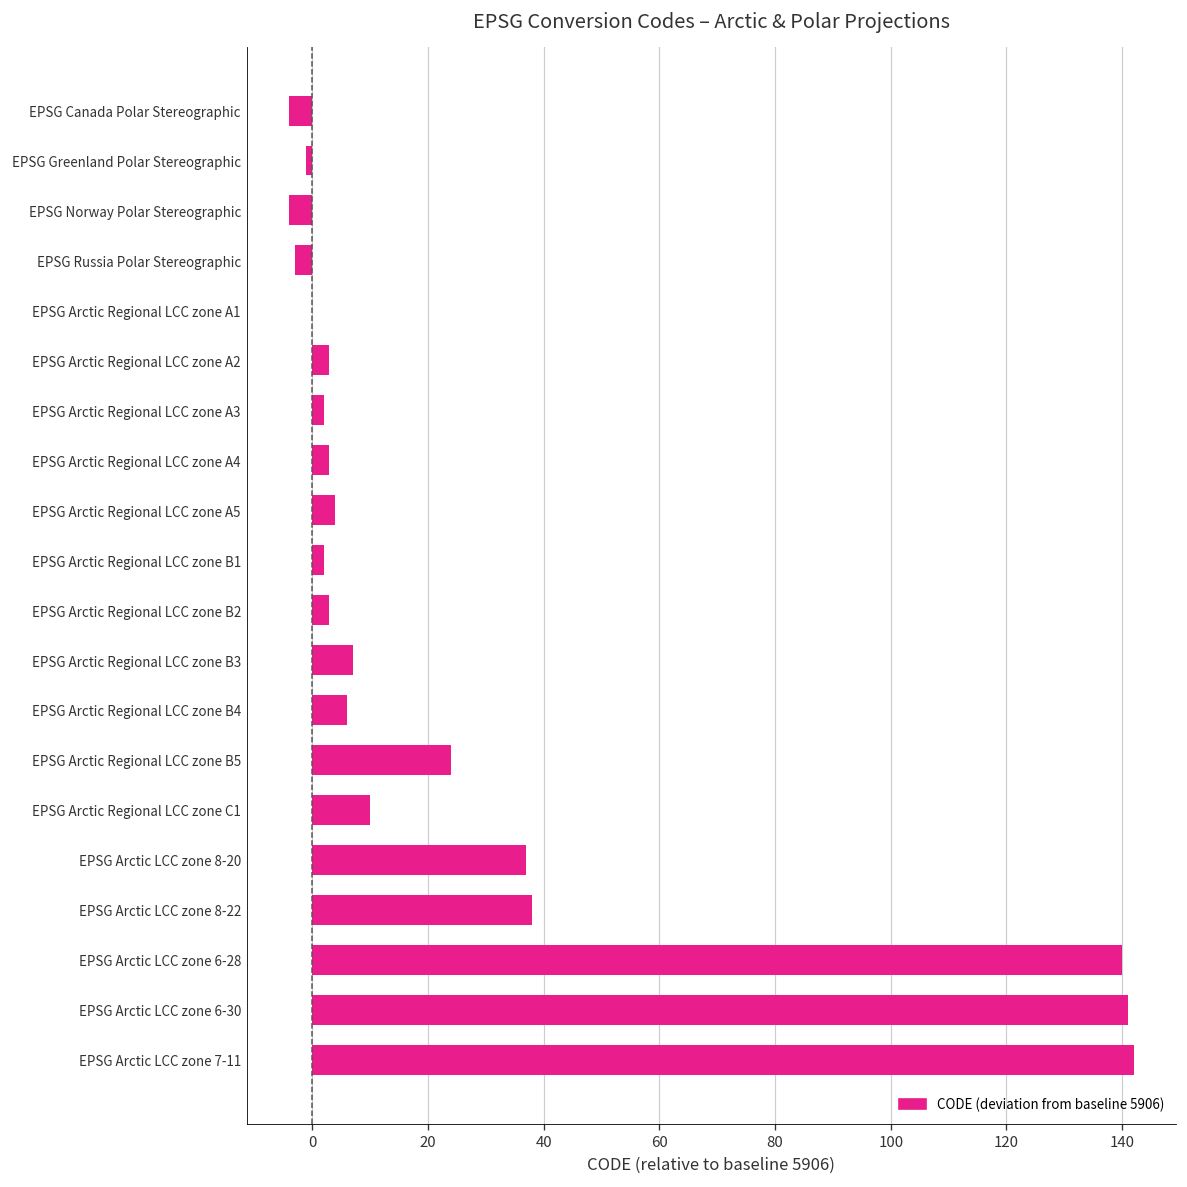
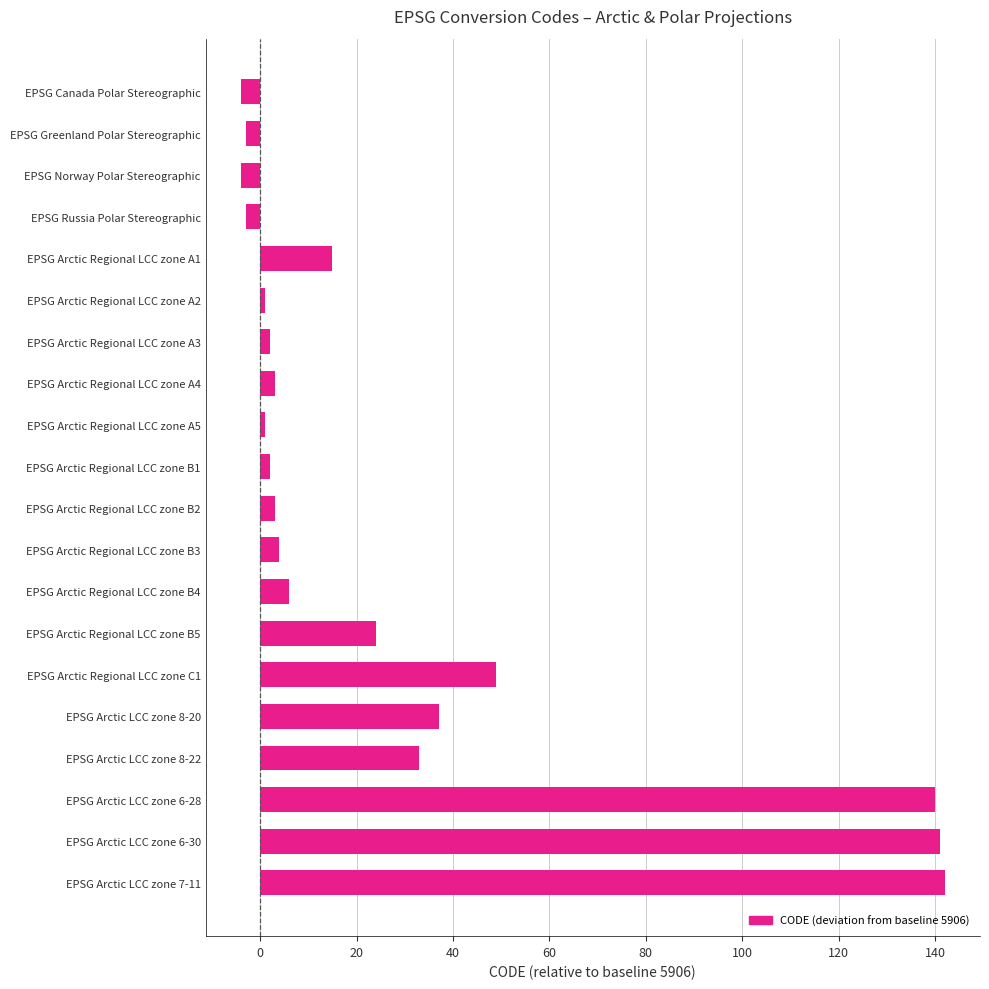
  {
    "EPSG Canada Polar Stereographic": -4,
-   "EPSG Greenland Polar Stereographic": -1,
+   "EPSG Greenland Polar Stereographic": -3,
    "EPSG Norway Polar Stereographic": -4,
    "EPSG Russia Polar Stereographic": -3,
-   "EPSG Arctic Regional LCC zone A1": 0,
-   "EPSG Arctic Regional LCC zone A2": 3,
+   "EPSG Arctic Regional LCC zone A1": 15,
+   "EPSG Arctic Regional LCC zone A2": 1,
    "EPSG Arctic Regional LCC zone A3": 2,
    "EPSG Arctic Regional LCC zone A4": 3,
-   "EPSG Arctic Regional LCC zone A5": 4,
+   "EPSG Arctic Regional LCC zone A5": 1,
    "EPSG Arctic Regional LCC zone B1": 2,
    "EPSG Arctic Regional LCC zone B2": 3,
-   "EPSG Arctic Regional LCC zone B3": 7,
+   "EPSG Arctic Regional LCC zone B3": 4,
    "EPSG Arctic Regional LCC zone B4": 6,
    "EPSG Arctic Regional LCC zone B5": 24,
-   "EPSG Arctic Regional LCC zone C1": 10,
+   "EPSG Arctic Regional LCC zone C1": 49,
    "EPSG Arctic LCC zone 8-20": 37,
-   "EPSG Arctic LCC zone 8-22": 38,
+   "EPSG Arctic LCC zone 8-22": 33,
    "EPSG Arctic LCC zone 6-28": 140,
    "EPSG Arctic LCC zone 6-30": 141,
    "EPSG Arctic LCC zone 7-11": 142
  }
